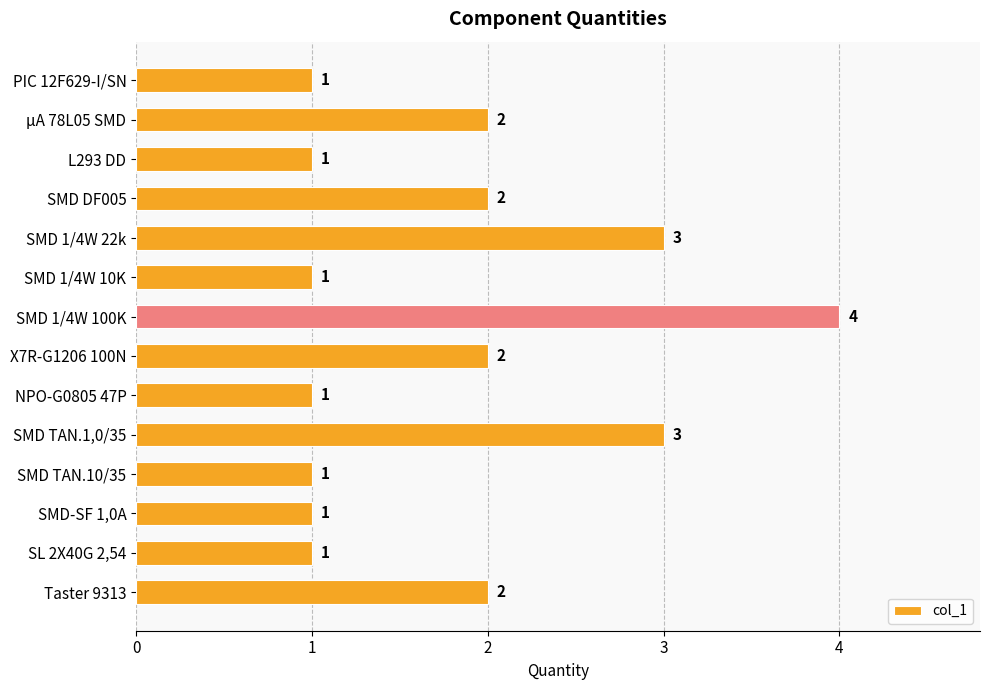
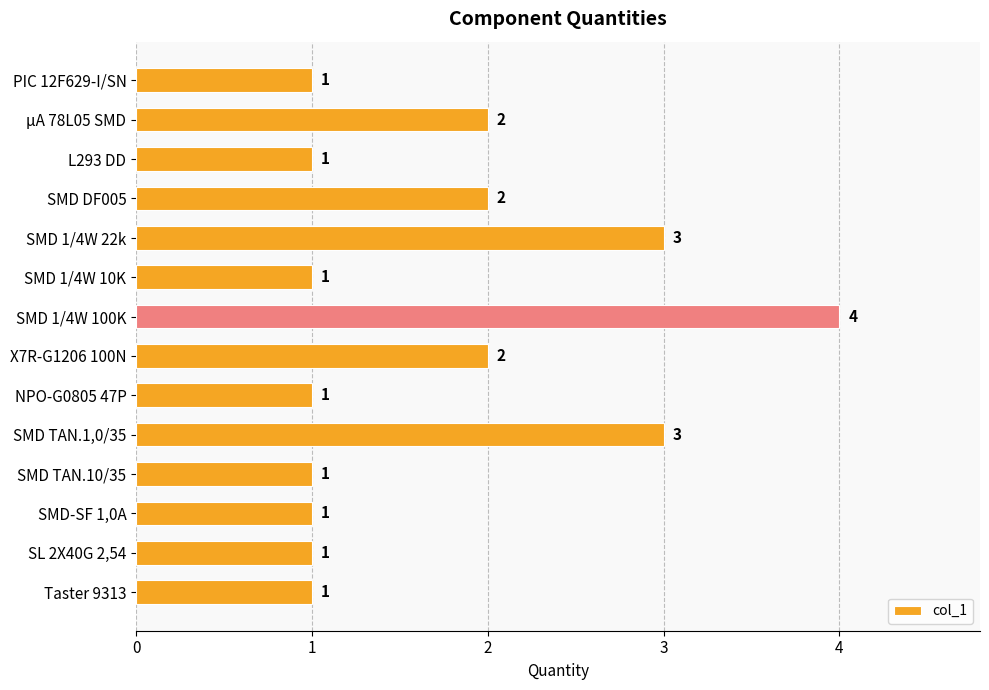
  {
    "PIC 12F629-I/SN": 1,
    "µA 78L05 SMD": 2,
    "L293 DD": 1,
    "SMD DF005": 2,
    "SMD 1/4W 22k": 3,
    "SMD 1/4W 10K": 1,
    "SMD 1/4W 100K": 4,
    "X7R-G1206 100N": 2,
    "NPO-G0805 47P": 1,
    "SMD TAN.1,0/35": 3,
    "SMD TAN.10/35": 1,
    "SMD-SF 1,0A": 1,
    "SL 2X40G 2,54": 1,
-   "Taster 9313": 2
+   "Taster 9313": 1
  }
